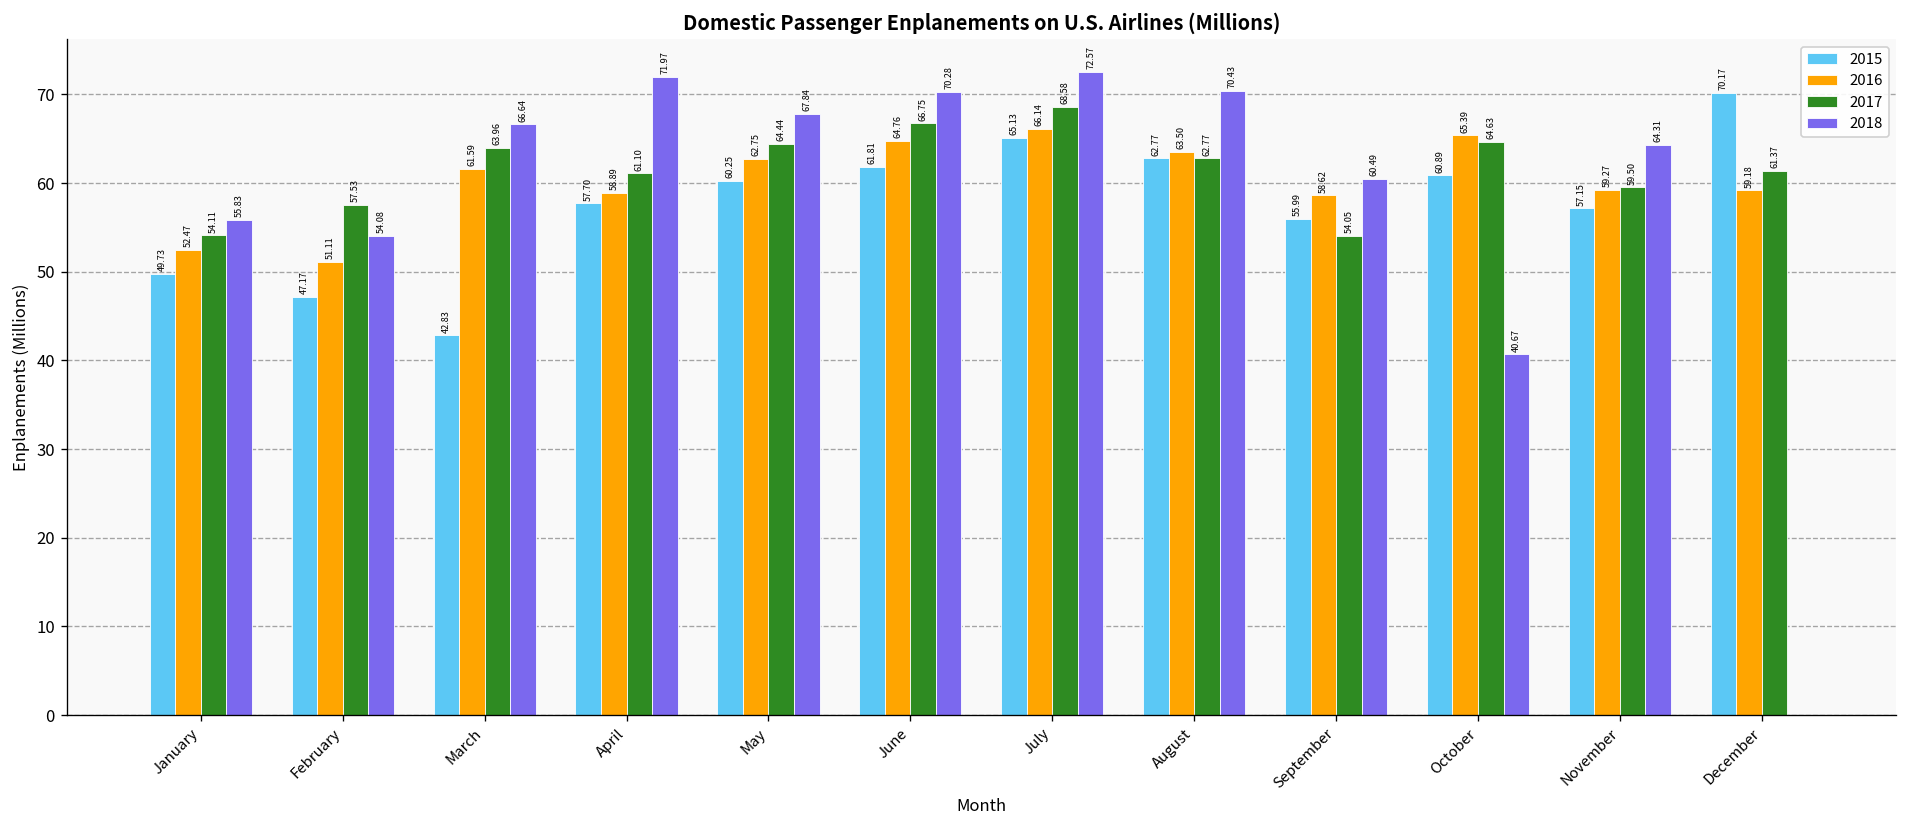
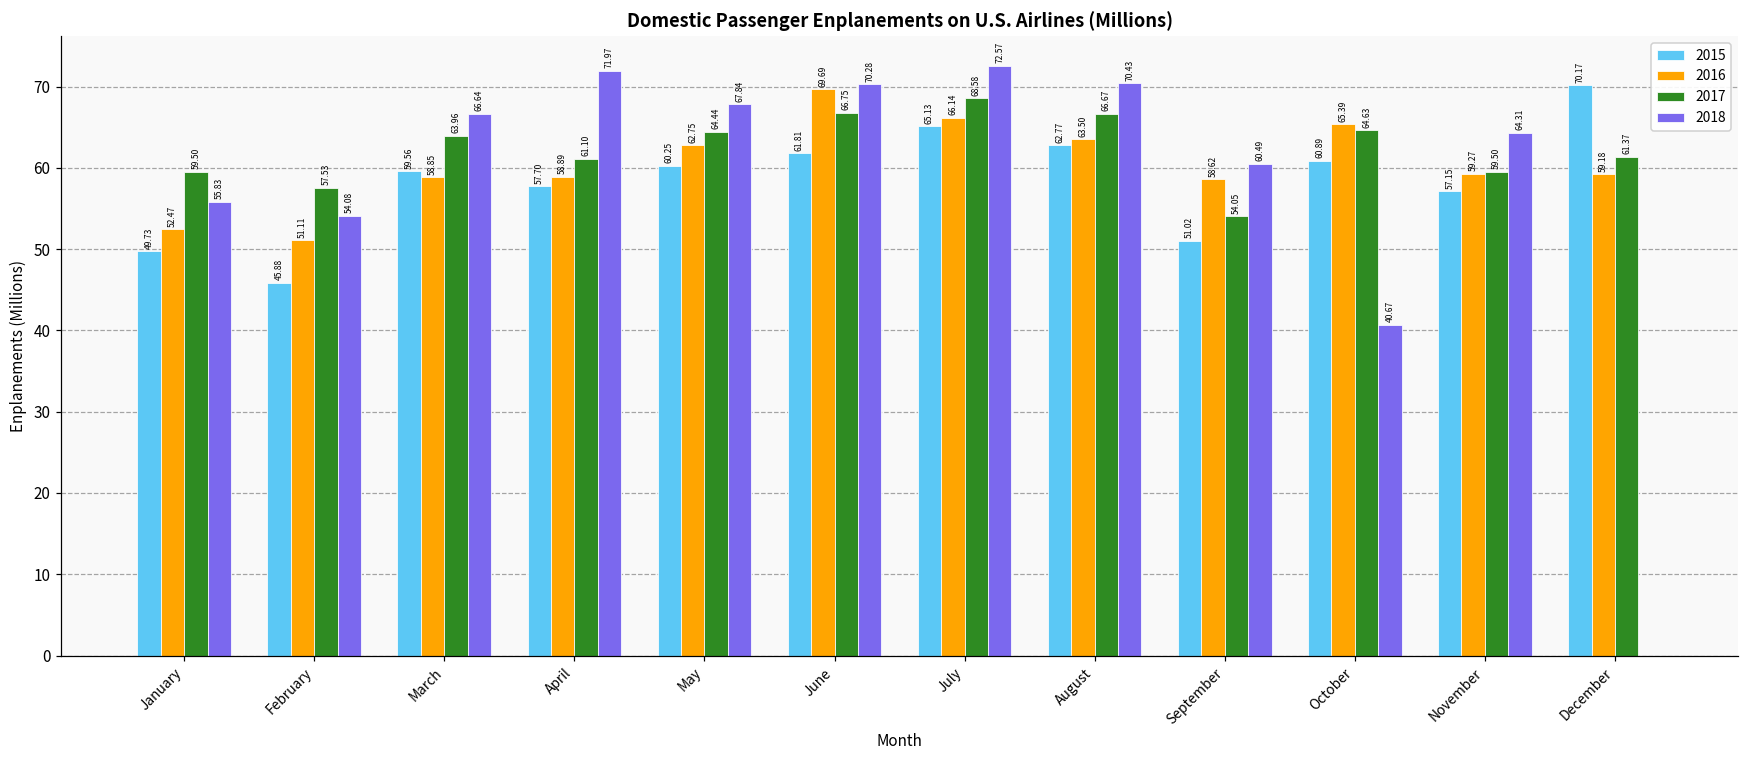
  {
    "2015": {
      "January": 49.73,
-     "February": 47.17,
-     "March": 42.83,
+     "February": 45.88,
+     "March": 59.56,
      "April": 57.70,
      "May": 60.25,
      "June": 61.81,
      "July": 65.13,
      "August": 62.77,
-     "September": 55.99,
+     "September": 51.02,
      "October": 60.89,
      "November": 57.15,
      "December": 70.17
    },
    "2016": {
      "January": 52.47,
      "February": 51.11,
-     "March": 61.59,
+     "March": 58.85,
      "April": 58.89,
      "May": 62.75,
-     "June": 64.76,
+     "June": 69.69,
      "July": 66.14,
      "August": 63.50,
      "September": 58.62,
      "October": 65.39,
      "November": 59.27,
      "December": 59.18
    },
    "2017": {
-     "January": 54.11,
+     "January": 59.50,
      "February": 57.53,
      "March": 63.96,
      "April": 61.10,
      "May": 64.44,
      "June": 66.75,
      "July": 68.58,
-     "August": 62.77,
+     "August": 66.67,
      "September": 54.05,
      "October": 64.63,
      "November": 59.50,
      "December": 61.37
    },
    "2018": {
      "January": 55.83,
      "February": 54.08,
      "March": 66.64,
      "April": 71.97,
      "May": 67.84,
      "June": 70.28,
      "July": 72.57,
      "August": 70.43,
      "September": 60.49,
      "October": 40.67,
      "November": 64.31
    }
  }
